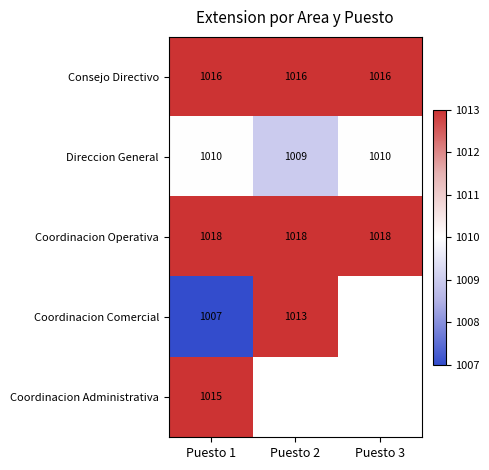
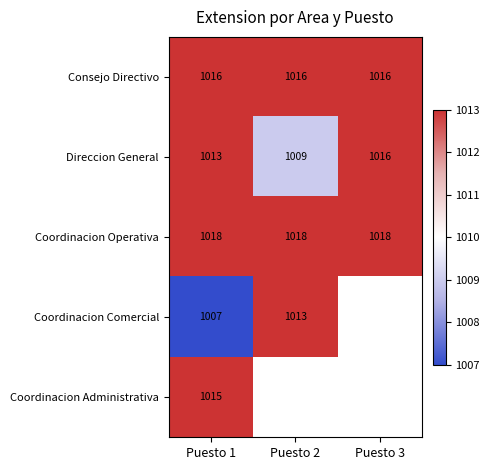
  {
    "Consejo Directivo": {
      "Puesto 1": 1016,
      "Puesto 2": 1016,
      "Puesto 3": 1016
    },
    "Direccion General": {
-     "Puesto 1": 1010,
+     "Puesto 1": 1013,
      "Puesto 2": 1009,
-     "Puesto 3": 1010
+     "Puesto 3": 1016
    },
    "Coordinacion Operativa": {
      "Puesto 1": 1018,
      "Puesto 2": 1018,
      "Puesto 3": 1018
    },
    "Coordinacion Comercial": {
      "Puesto 1": 1007,
      "Puesto 2": 1013
    },
    "Coordinacion Administrativa": {
      "Puesto 1": 1015
    }
  }
